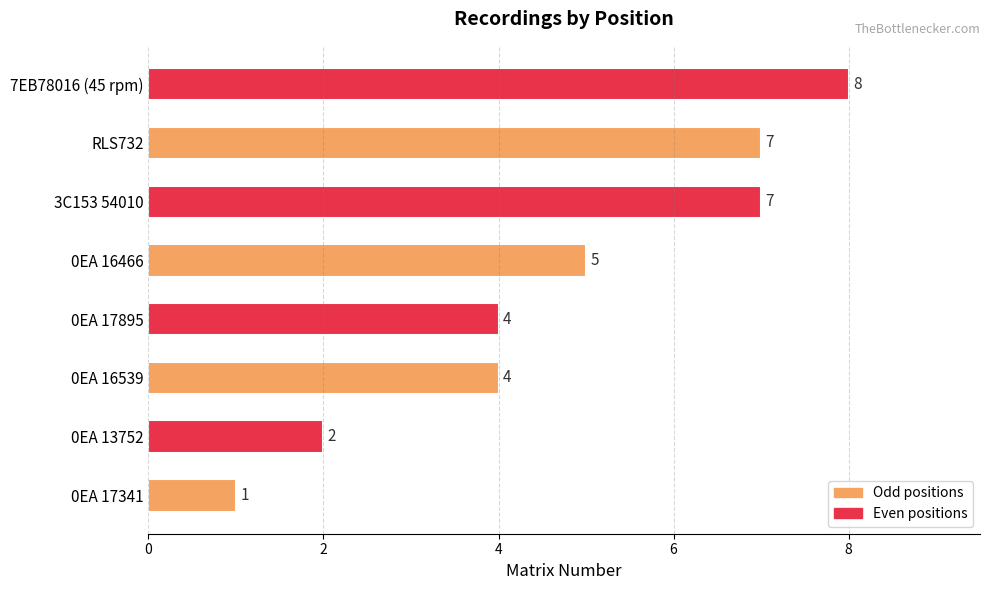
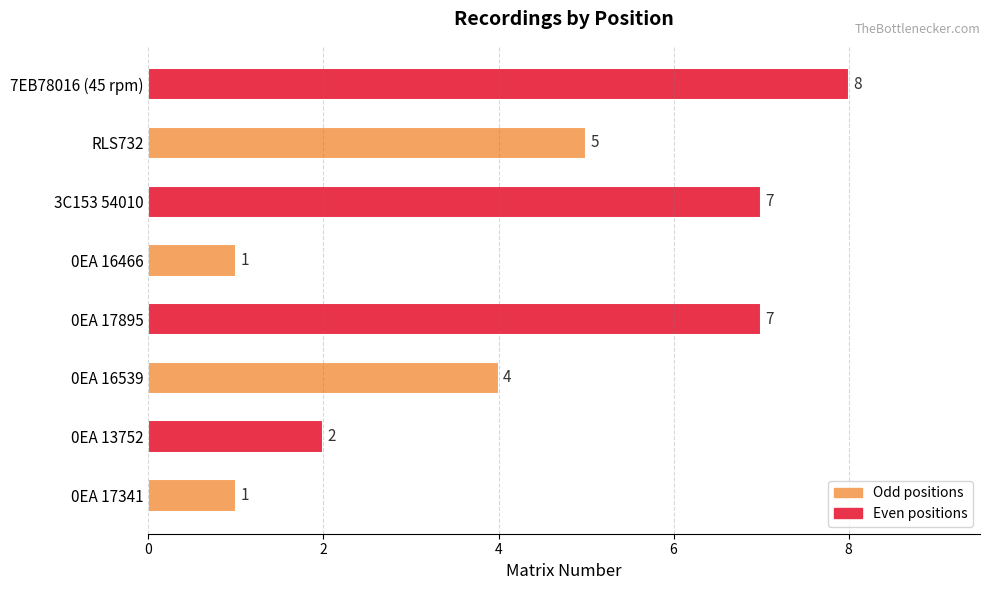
  {
    "7EB78016 (45 rpm)": 8,
-   "RLS732": 7,
+   "RLS732": 5,
    "3C153 54010": 7,
-   "0EA 16466": 5,
-   "0EA 17895": 4,
+   "0EA 16466": 1,
+   "0EA 17895": 7,
    "0EA 16539": 4,
    "0EA 13752": 2,
    "0EA 17341": 1
  }
